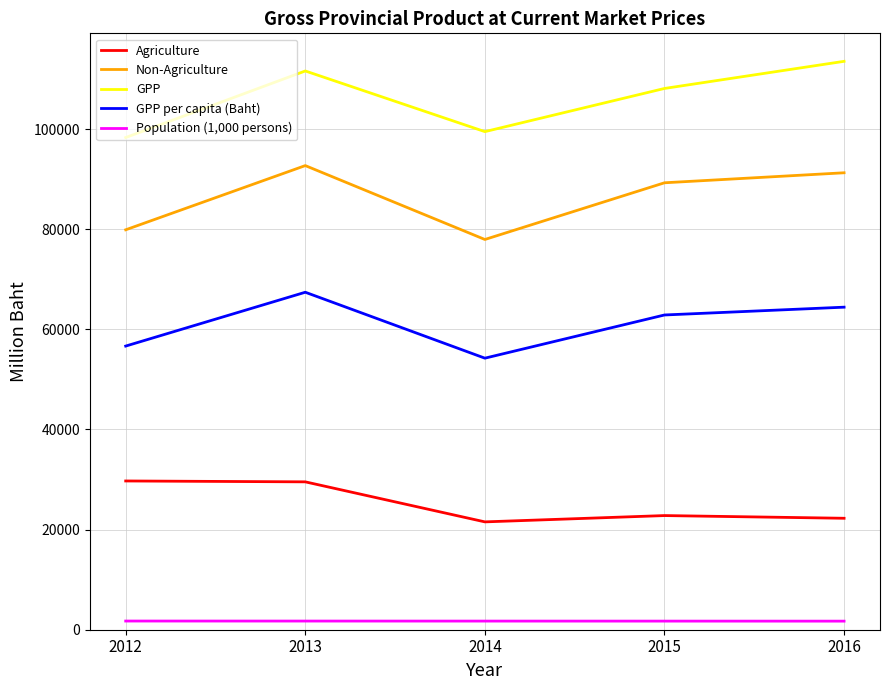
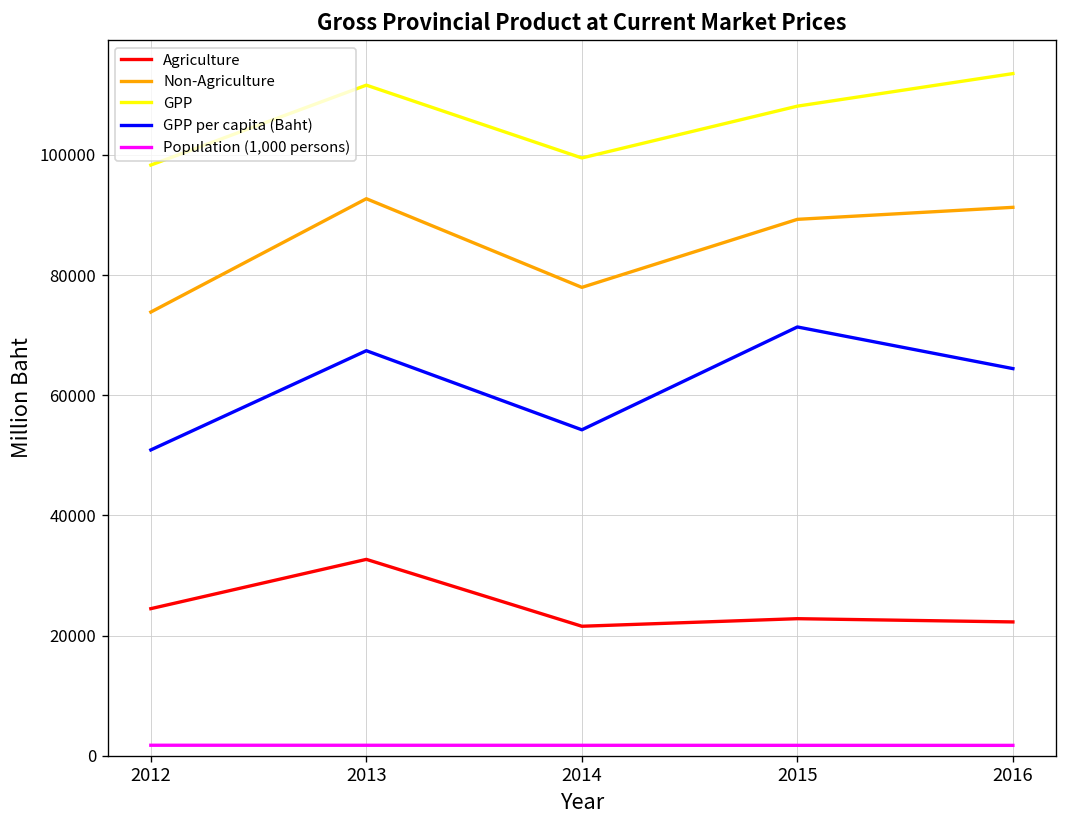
  {
    "Agriculture": {
-     "2012": 30000,
-     "2013": 30000,
+     "2012": 24000,
+     "2013": 33000,
      "2014": 22000,
      "2015": 23000,
      "2016": 22000
    },
    "Non-Agriculture": {
-     "2012": 80000,
+     "2012": 74000,
      "2013": 93000,
      "2014": 78000,
      "2015": 89000,
      "2016": 91000
    },
    "GPP": {
      "2013": 112000,
      "2014": 99000,
      "2015": 108000,
      "2016": 114000
    },
    "GPP per capita (Baht)": {
-     "2012": 57000,
+     "2012": 51000,
      "2013": 67000,
      "2014": 54000,
-     "2015": 63000,
+     "2015": 71000,
      "2016": 64000
    },
    "Population (1,000 persons)": {
      "2012": 2000,
      "2013": 2000,
      "2014": 2000,
      "2015": 2000,
      "2016": 2000
    }
  }
